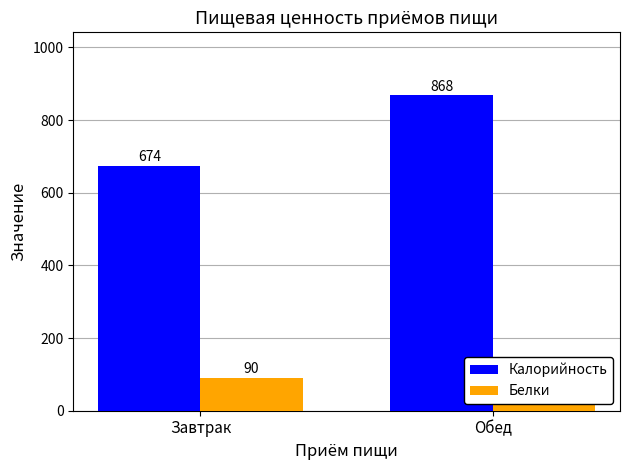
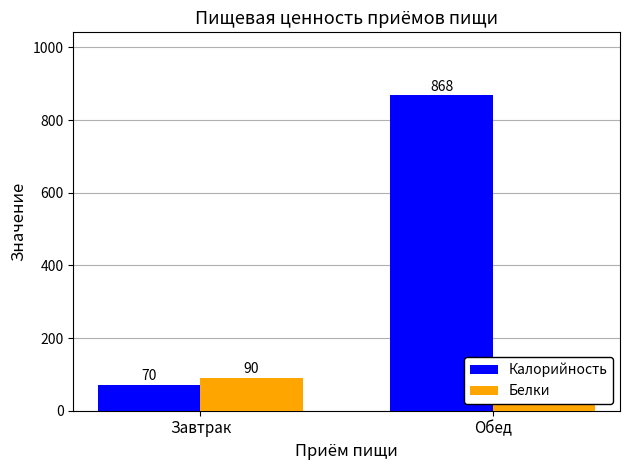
  {
    "Калорийность": {
-     "Завтрак": 674,
+     "Завтрак": 70,
      "Обед": 868
    },
    "Белки": {
      "Завтрак": 90
    }
  }
